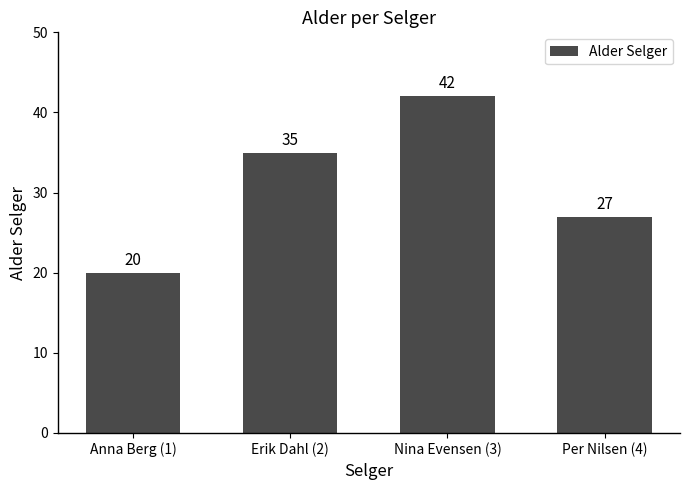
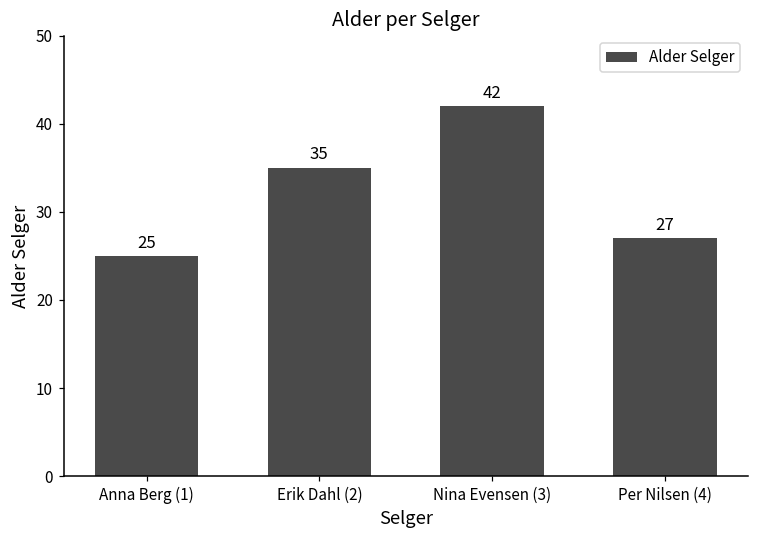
  {
-   "Anna Berg (1)": 20,
+   "Anna Berg (1)": 25,
    "Erik Dahl (2)": 35,
    "Nina Evensen (3)": 42,
    "Per Nilsen (4)": 27
  }
